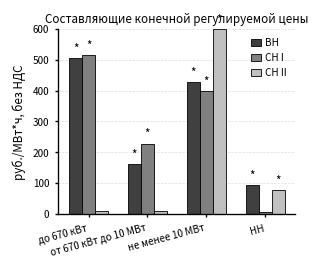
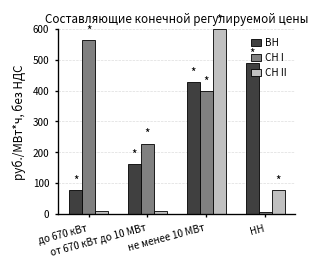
  {
    "ВН": {
-     "до 670 кВт": 510,
+     "до 670 кВт": 80,
      "от 670 кВт до 10 МВт": 160,
      "не менее 10 МВт": 430,
-     "НН": 90
+     "НН": 490
    },
    "СН I": {
-     "до 670 кВт": 520,
+     "до 670 кВт": 570,
      "от 670 кВт до 10 МВт": 230,
      "не менее 10 МВт": 400
    },
    "СН II": {
      "от 670 кВт до 10 МВт": 10,
      "не менее 10 МВт": 600,
      "НН": 80
    }
  }
